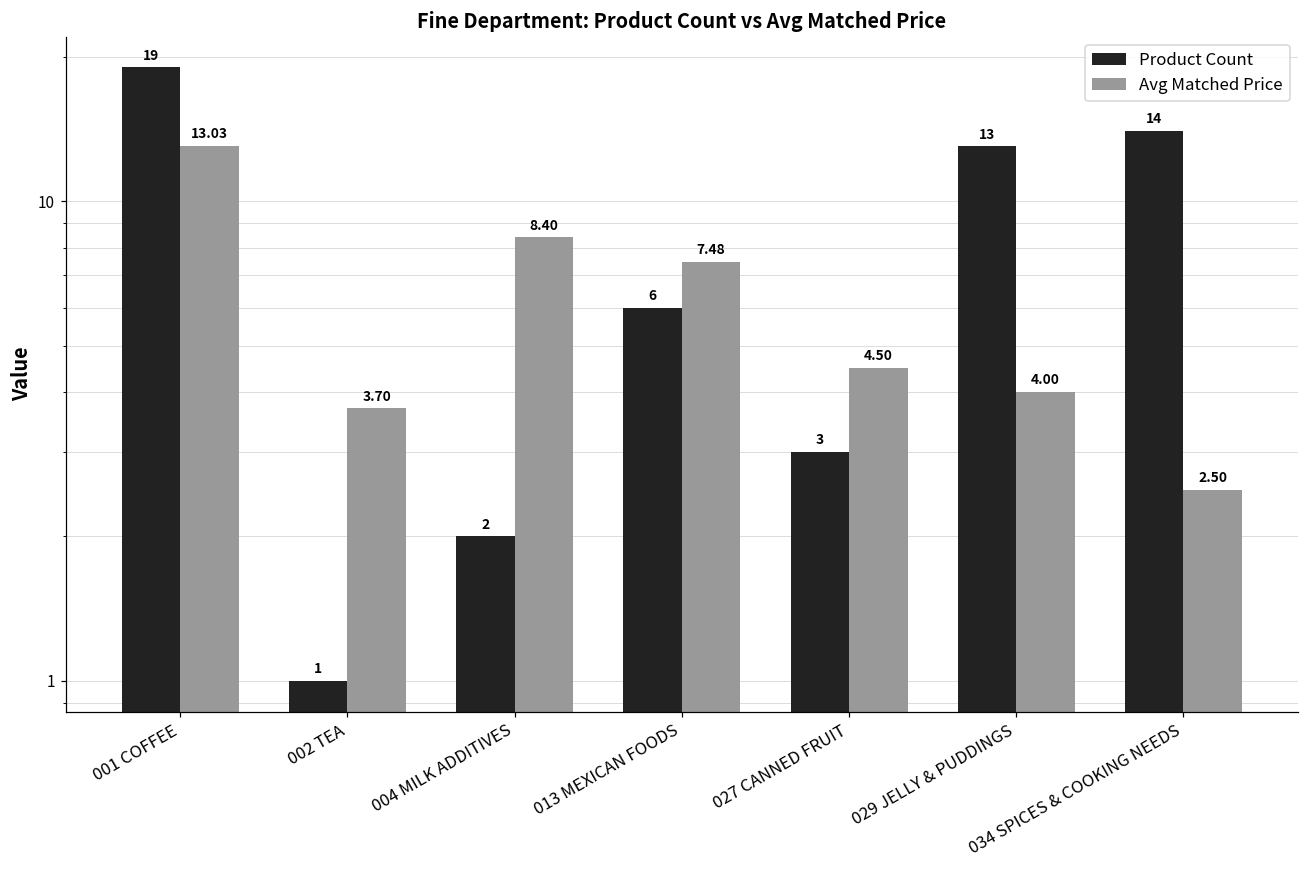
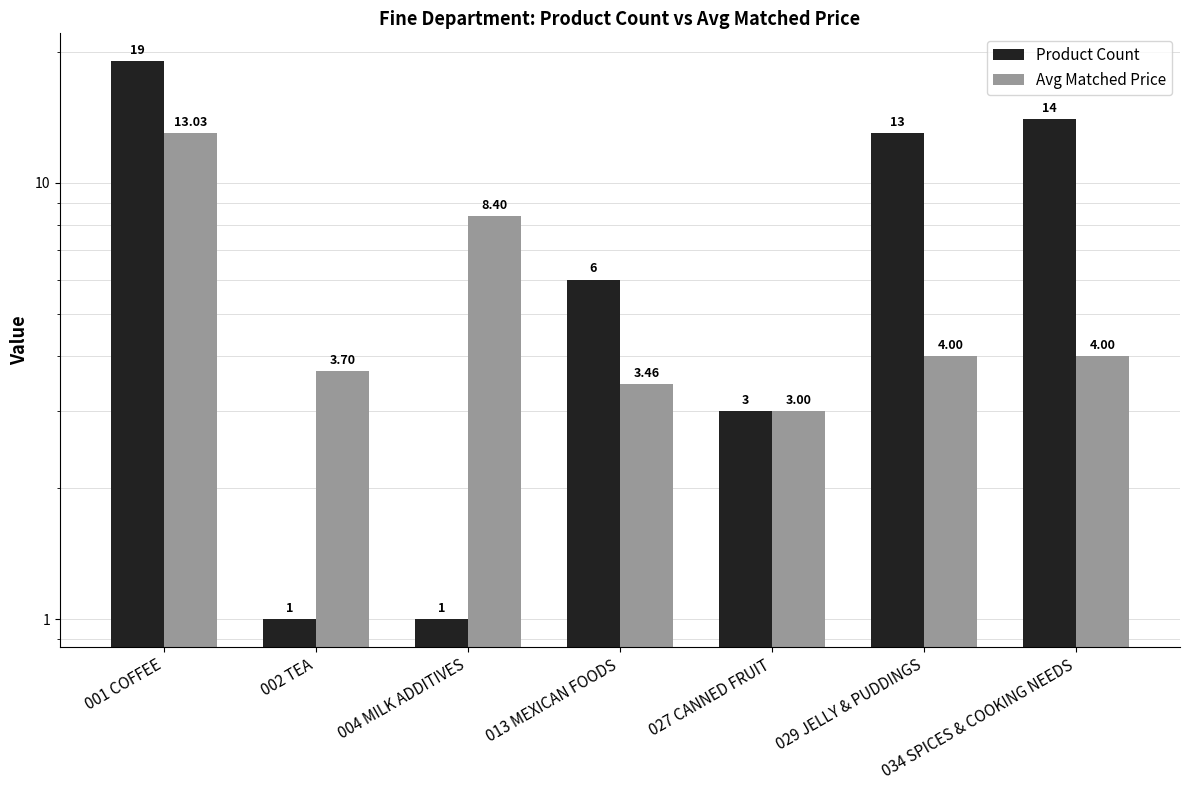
  {
    "Product Count": {
      "001 COFFEE": 19,
      "002 TEA": 1,
-     "004 MILK ADDITIVES": 2,
+     "004 MILK ADDITIVES": 1,
      "013 MEXICAN FOODS": 6,
      "027 CANNED FRUIT": 3,
      "029 JELLY & PUDDINGS": 13,
      "034 SPICES & COOKING NEEDS": 14
    },
    "Avg Matched Price": {
      "001 COFFEE": 13.03,
      "002 TEA": 3.70,
      "004 MILK ADDITIVES": 8.40,
-     "013 MEXICAN FOODS": 7.48,
-     "027 CANNED FRUIT": 4.50,
+     "013 MEXICAN FOODS": 3.46,
+     "027 CANNED FRUIT": 3.00,
      "029 JELLY & PUDDINGS": 4.00,
-     "034 SPICES & COOKING NEEDS": 2.50
+     "034 SPICES & COOKING NEEDS": 4.00
    }
  }
